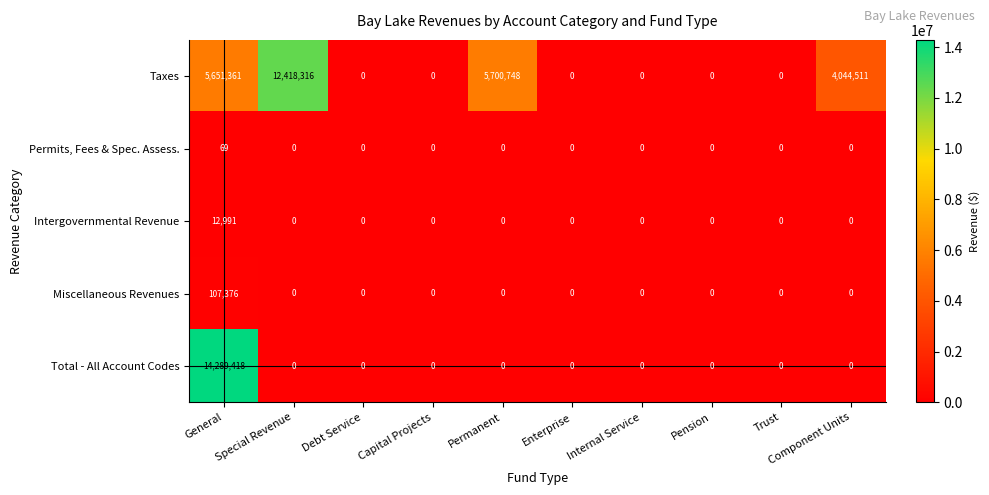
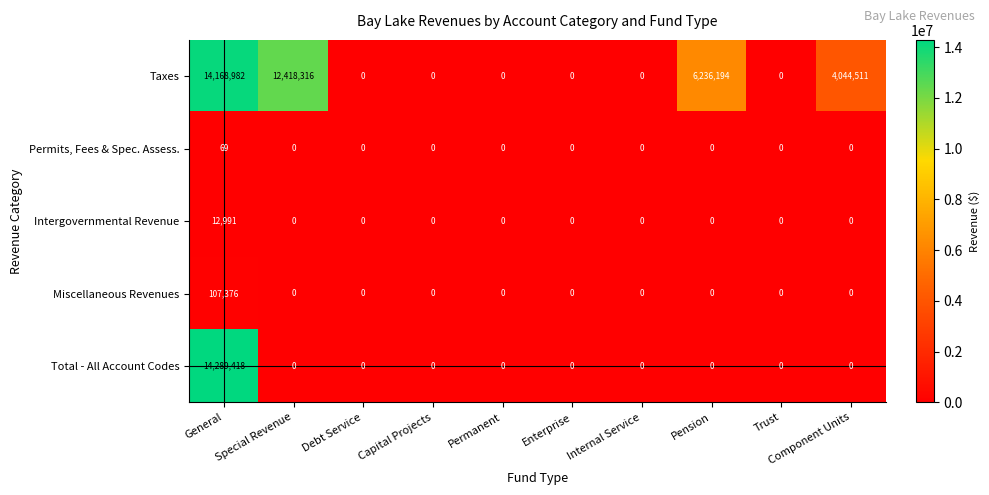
  {
    "Taxes": {
-     "General": "5,651,361",
+     "General": "14,168,982",
      "Special Revenue": "12,418,316",
      "Debt Service": "0",
      "Capital Projects": "0",
-     "Permanent": "5,700,748",
+     "Permanent": "0",
      "Enterprise": "0",
      "Internal Service": "0",
-     "Pension": "0",
+     "Pension": "6,236,194",
      "Trust": "0",
      "Component Units": "4,044,511"
    },
    "Permits, Fees & Spec. Assess.": {
      "General": "69",
      "Special Revenue": "0",
      "Debt Service": "0",
      "Capital Projects": "0",
      "Permanent": "0",
      "Enterprise": "0",
      "Internal Service": "0",
      "Pension": "0",
      "Trust": "0",
      "Component Units": "0"
    },
    "Intergovernmental Revenue": {
      "General": "12,991",
      "Special Revenue": "0",
      "Debt Service": "0",
      "Capital Projects": "0",
      "Permanent": "0",
      "Enterprise": "0",
      "Internal Service": "0",
      "Pension": "0",
      "Trust": "0",
      "Component Units": "0"
    },
    "Miscellaneous Revenues": {
      "General": "107,376",
      "Special Revenue": "0",
      "Debt Service": "0",
      "Capital Projects": "0",
      "Permanent": "0",
      "Enterprise": "0",
      "Internal Service": "0",
      "Pension": "0",
      "Trust": "0",
      "Component Units": "0"
    },
    "Total - All Account Codes": {
      "General": "14,289,418",
      "Special Revenue": "0",
      "Debt Service": "0",
      "Capital Projects": "0",
      "Permanent": "0",
      "Enterprise": "0",
      "Internal Service": "0",
      "Pension": "0",
      "Trust": "0",
      "Component Units": "0"
    }
  }
